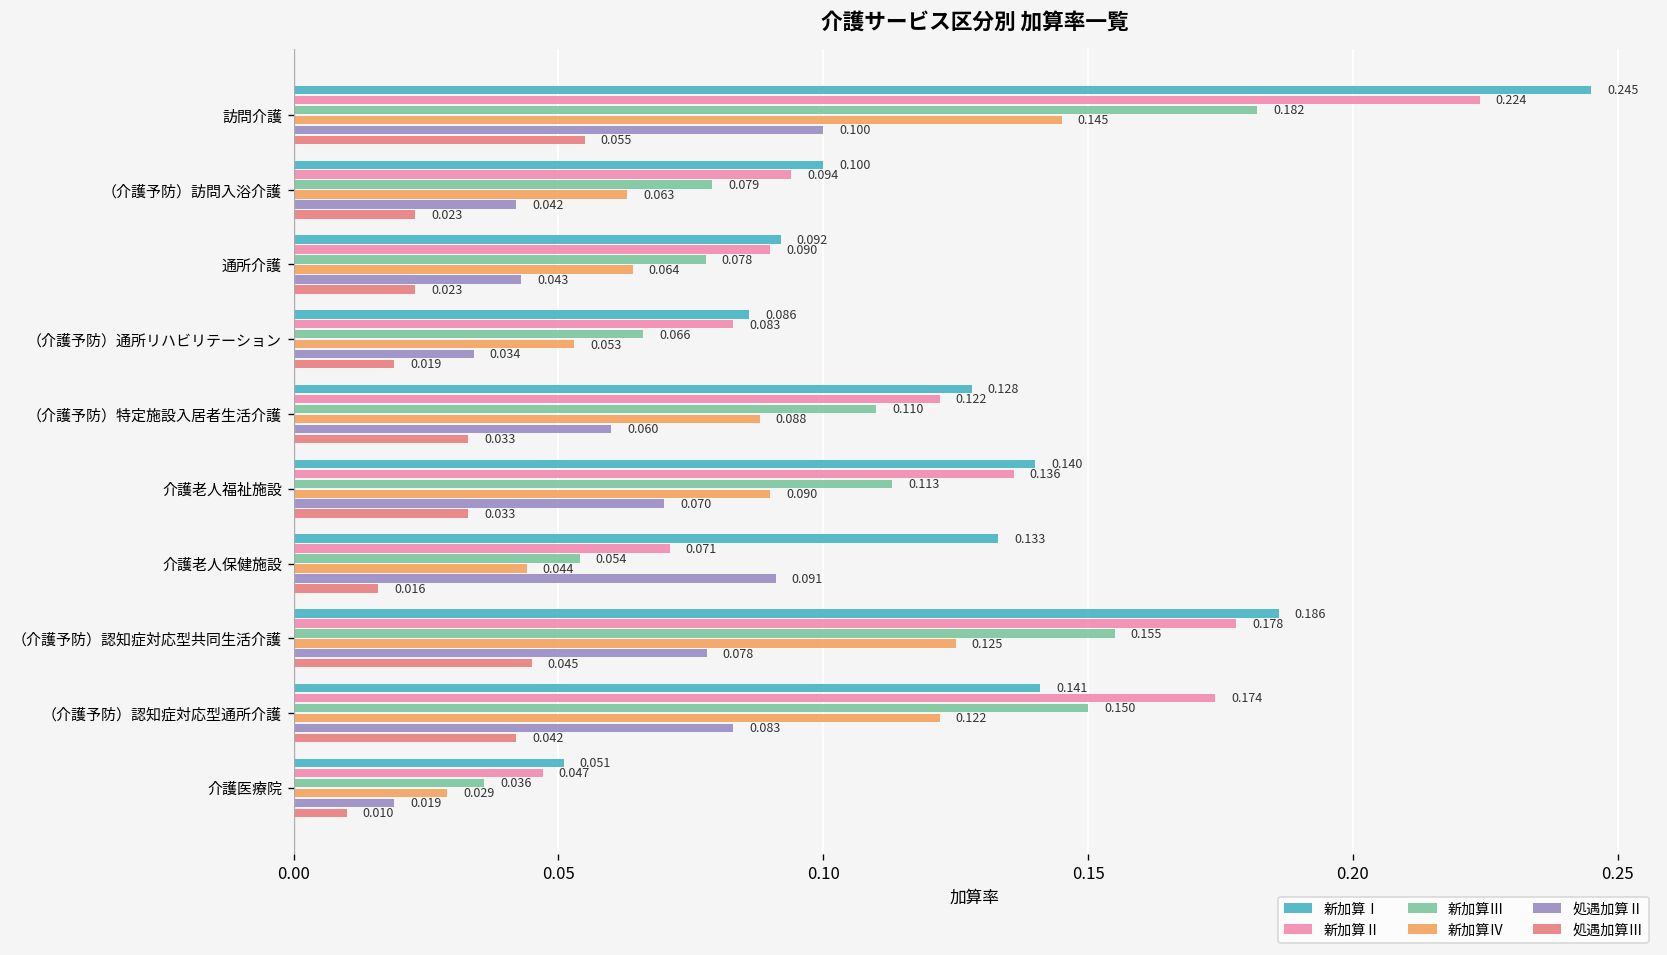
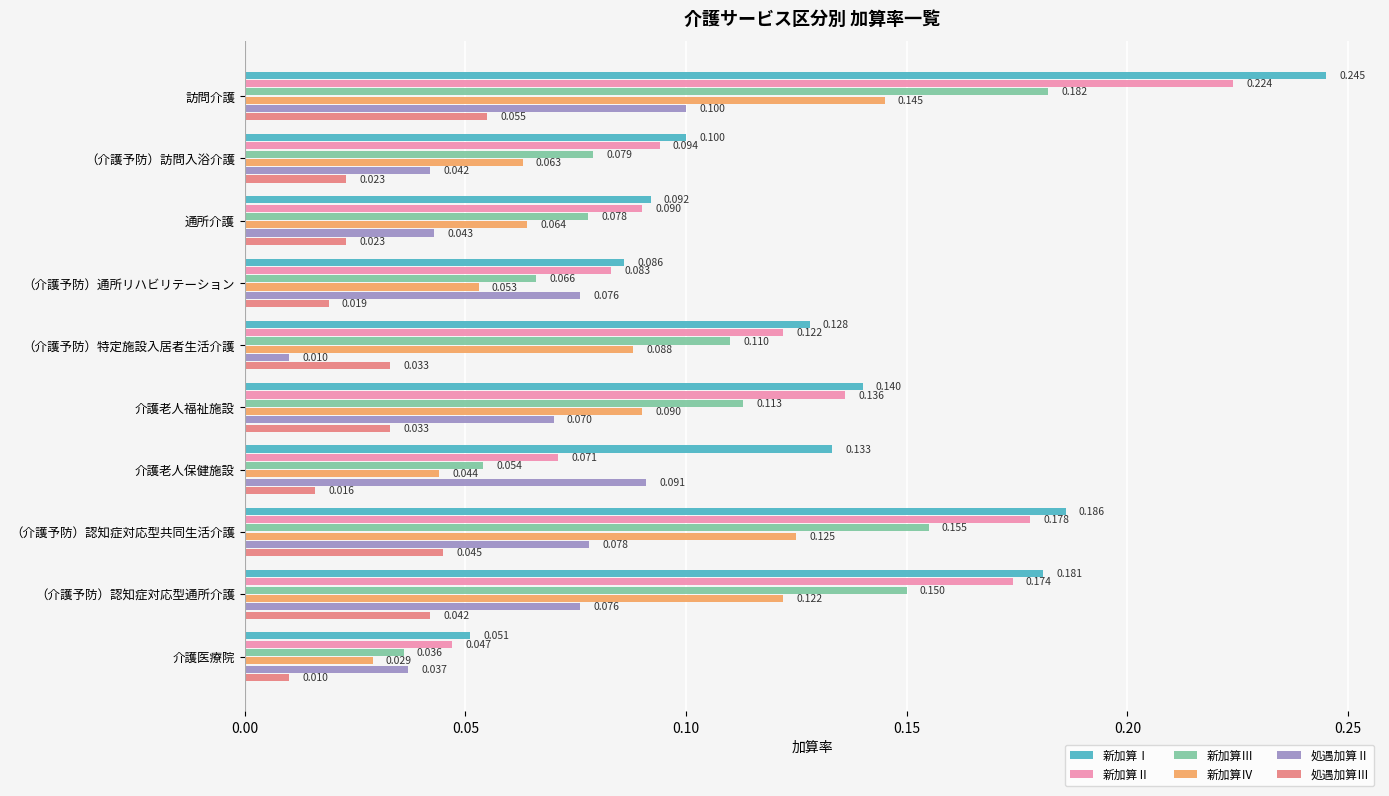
  {
    "新加算Ⅰ": {
      "訪問介護": 0.245,
      "（介護予防）訪問入浴介護": 0.100,
      "通所介護": 0.092,
      "（介護予防）通所リハビリテーション": 0.086,
      "（介護予防）特定施設入居者生活介護": 0.128,
      "介護老人福祉施設": 0.140,
      "介護老人保健施設": 0.133,
      "（介護予防）認知症対応型共同生活介護": 0.186,
-     "（介護予防）認知症対応型通所介護": 0.141,
+     "（介護予防）認知症対応型通所介護": 0.181,
      "介護医療院": 0.051
    },
    "新加算Ⅲ": {
      "訪問介護": 0.182,
      "（介護予防）訪問入浴介護": 0.079,
      "通所介護": 0.078,
      "（介護予防）通所リハビリテーション": 0.066,
      "（介護予防）特定施設入居者生活介護": 0.110,
      "介護老人福祉施設": 0.113,
      "介護老人保健施設": 0.054,
      "（介護予防）認知症対応型共同生活介護": 0.155,
      "（介護予防）認知症対応型通所介護": 0.150,
      "介護医療院": 0.036
    },
    "処遇加算Ⅱ": {
      "訪問介護": 0.100,
      "（介護予防）訪問入浴介護": 0.042,
      "通所介護": 0.043,
-     "（介護予防）通所リハビリテーション": 0.034,
-     "（介護予防）特定施設入居者生活介護": 0.060,
+     "（介護予防）通所リハビリテーション": 0.076,
+     "（介護予防）特定施設入居者生活介護": 0.010,
      "介護老人福祉施設": 0.070,
      "介護老人保健施設": 0.091,
      "（介護予防）認知症対応型共同生活介護": 0.078,
-     "（介護予防）認知症対応型通所介護": 0.083,
-     "介護医療院": 0.019
+     "（介護予防）認知症対応型通所介護": 0.076,
+     "介護医療院": 0.037
    }
  }
